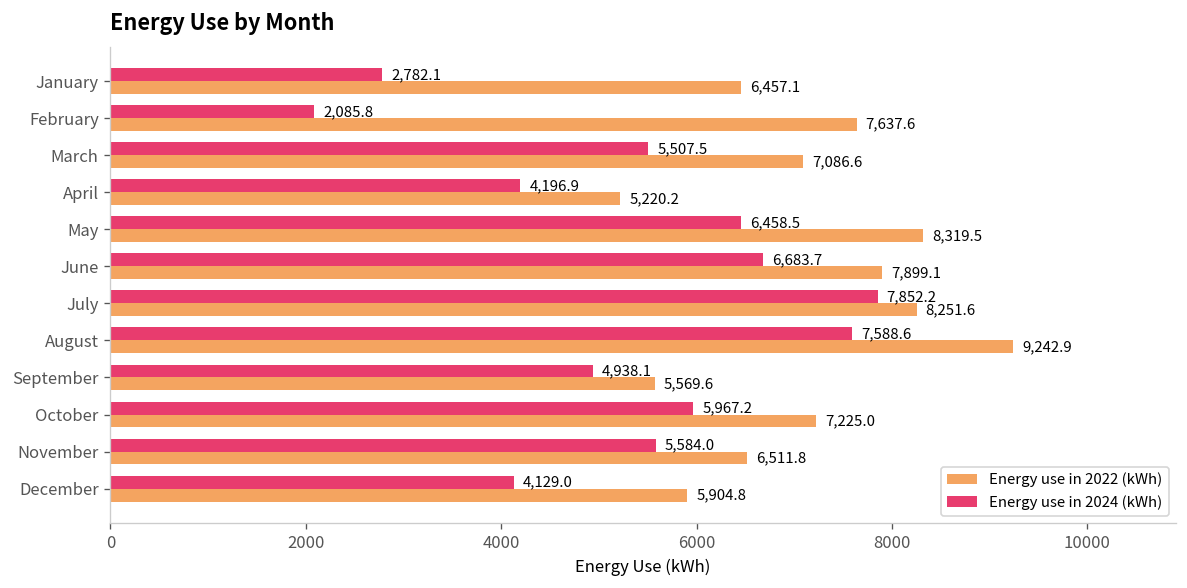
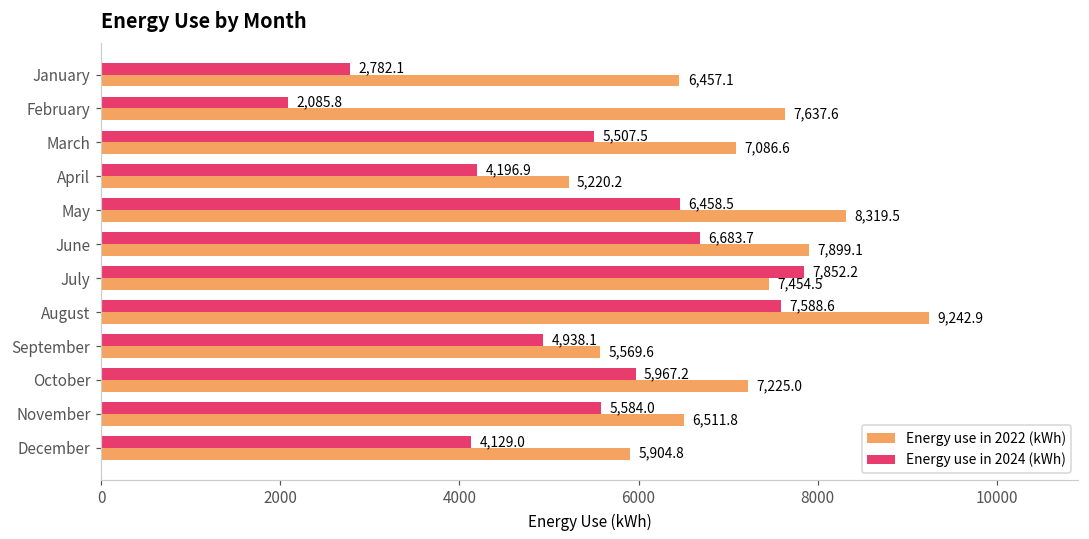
  {
    "Energy use in 2022 (kWh)": {
      "January": "6,457.1",
      "February": "7,637.6",
      "March": "7,086.6",
      "April": "5,220.2",
      "May": "8,319.5",
      "June": "7,899.1",
-     "July": "8,251.6",
+     "July": "7,454.5",
      "August": "9,242.9",
      "September": "5,569.6",
      "October": "7,225.0",
      "November": "6,511.8",
      "December": "5,904.8"
    },
    "Energy use in 2024 (kWh)": {
      "January": "2,782.1",
      "February": "2,085.8",
      "March": "5,507.5",
      "April": "4,196.9",
      "May": "6,458.5",
      "June": "6,683.7",
      "July": "7,852.2",
      "August": "7,588.6",
      "September": "4,938.1",
      "October": "5,967.2",
      "November": "5,584.0",
      "December": "4,129.0"
    }
  }
